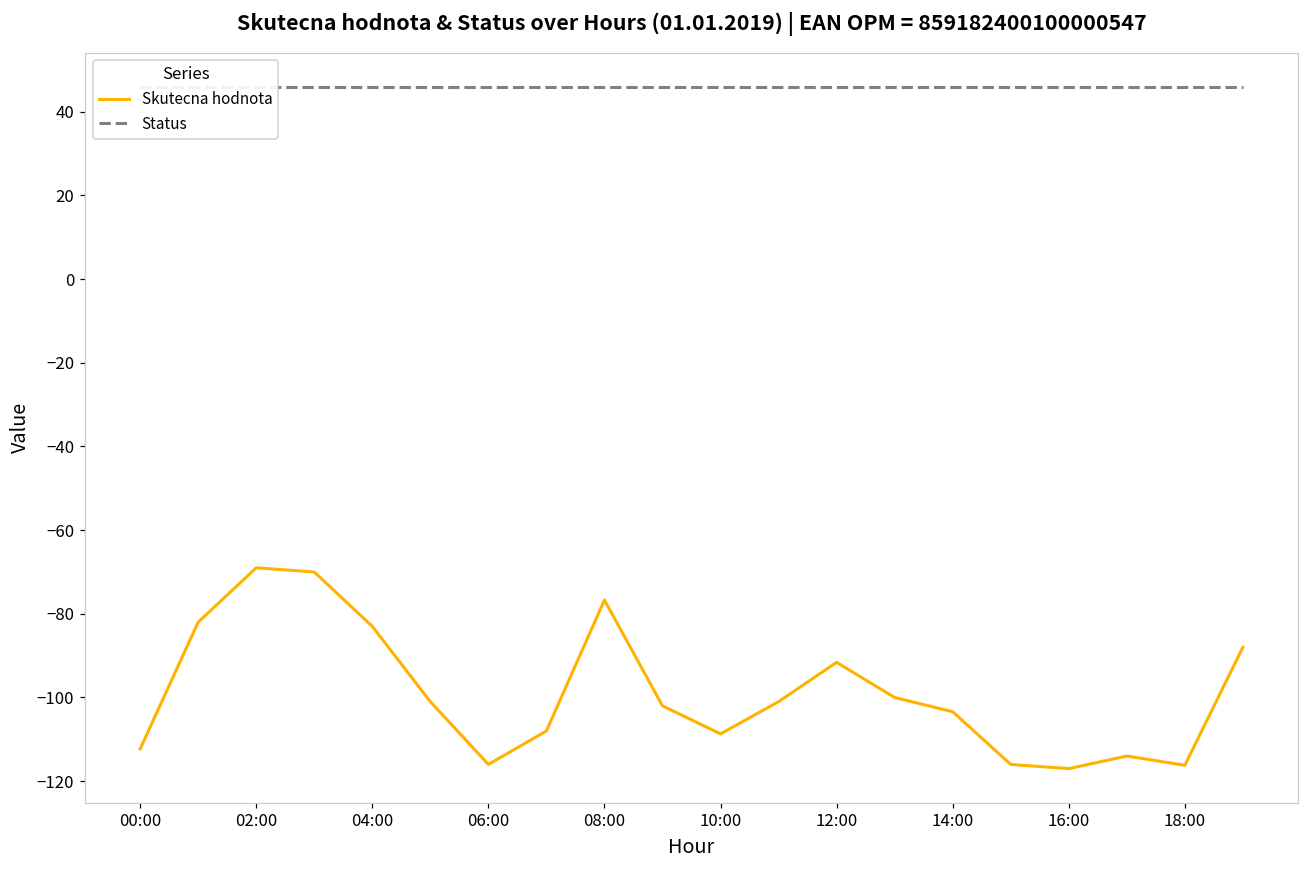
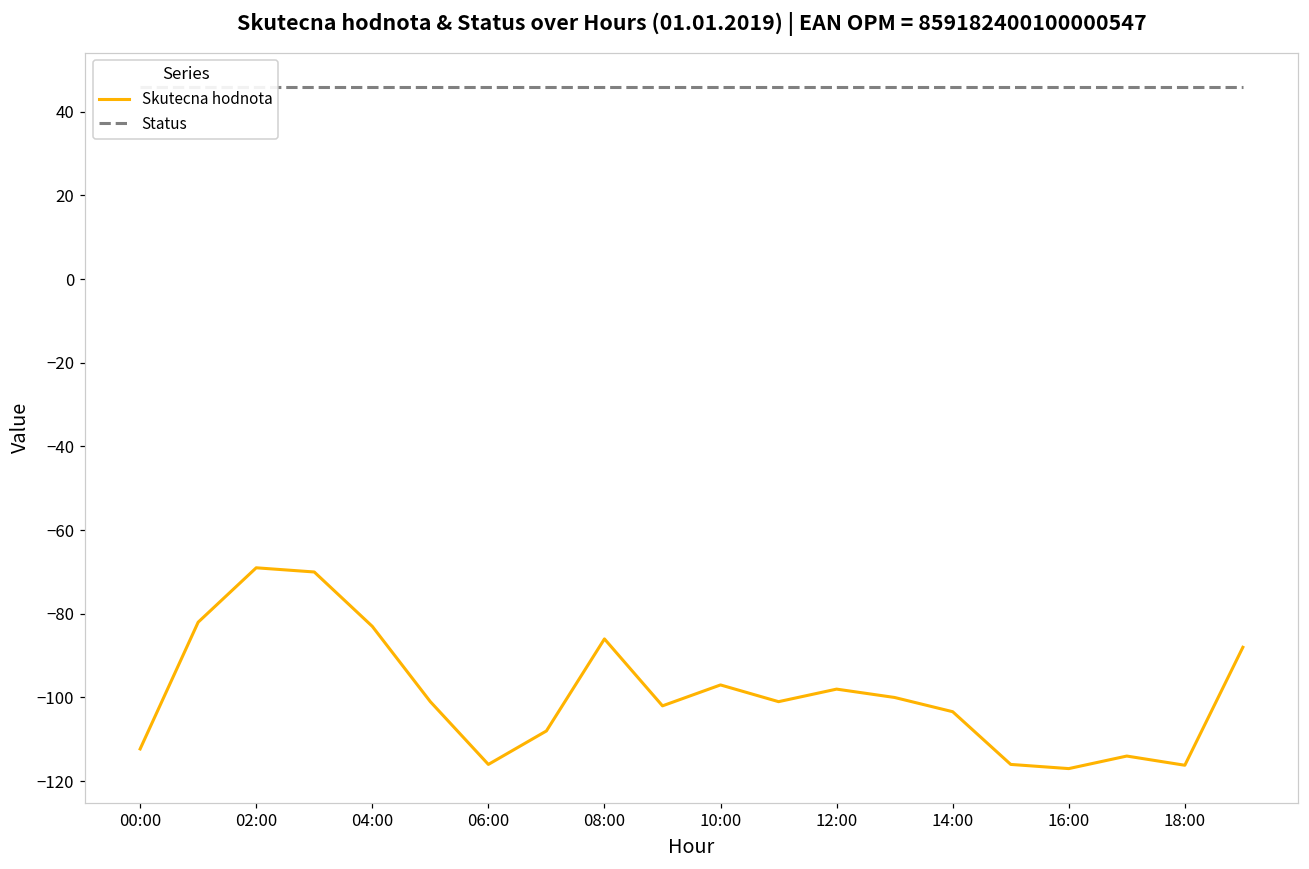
  {
    "Skutecna hodnota": {
      "00:00": -112,
      "02:00": -69,
      "04:00": -83,
      "06:00": -116,
-     "08:00": -77,
-     "10:00": -109,
-     "12:00": -92,
+     "08:00": -86,
+     "10:00": -97,
+     "12:00": -98,
      "14:00": -103,
      "16:00": -117,
      "18:00": -116
    },
    "Status": {
      "04:00": 46,
      "06:00": 46,
      "08:00": 46,
      "10:00": 46,
      "12:00": 46,
      "14:00": 46,
      "16:00": 46,
      "18:00": 46
    }
  }
